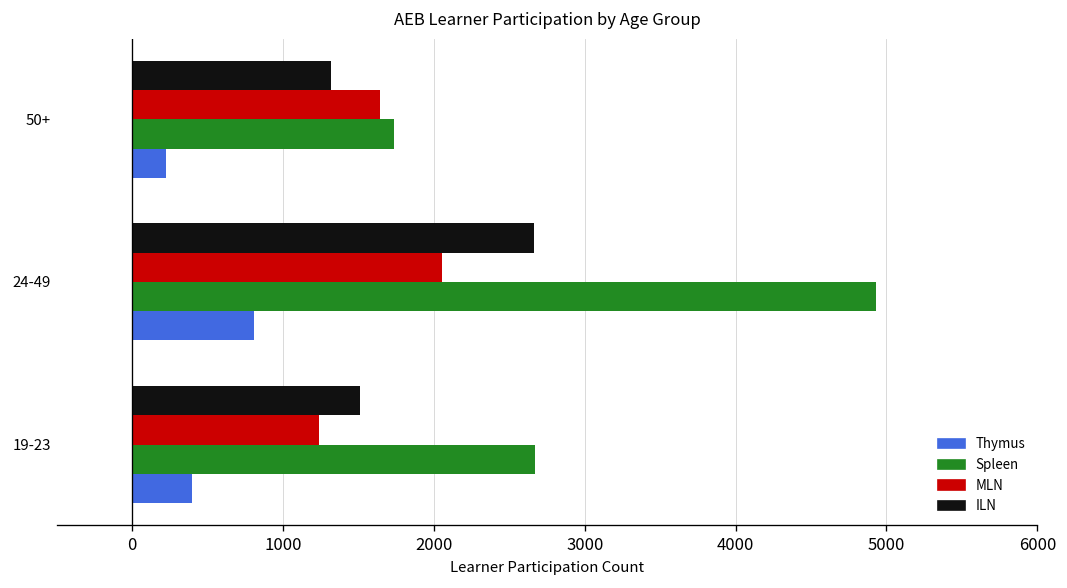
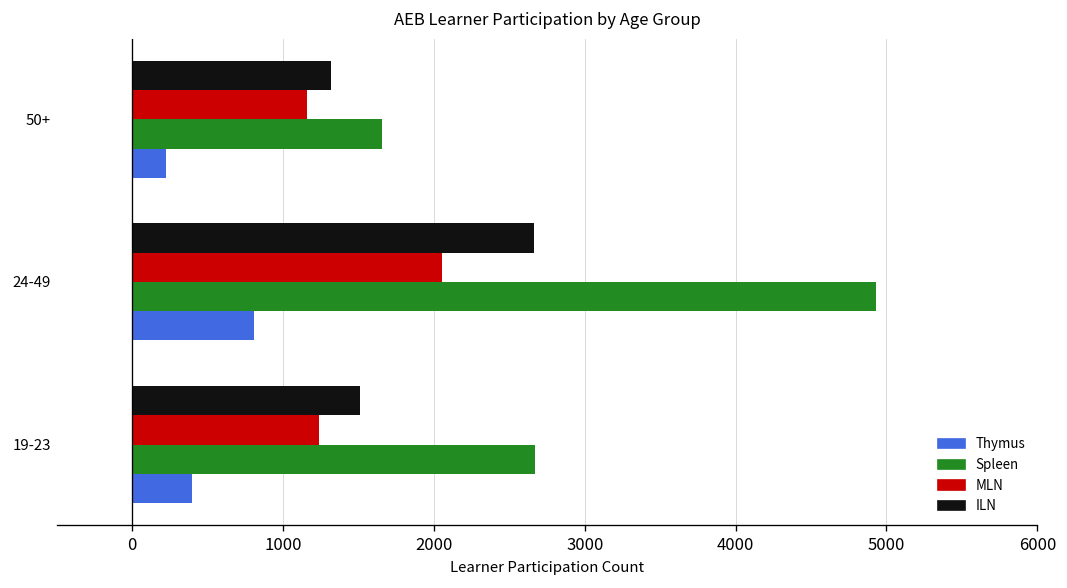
  {
    "Thymus": {
      "50+": 230,
      "24-49": 810,
      "19-23": 400
    },
    "Spleen": {
-     "50+": 1740,
+     "50+": 1660,
      "24-49": 4930,
      "19-23": 2670
    },
    "MLN": {
-     "50+": 1640,
+     "50+": 1160,
      "24-49": 2050,
      "19-23": 1240
    },
    "ILN": {
      "50+": 1320,
      "24-49": 2660,
      "19-23": 1510
    }
  }
